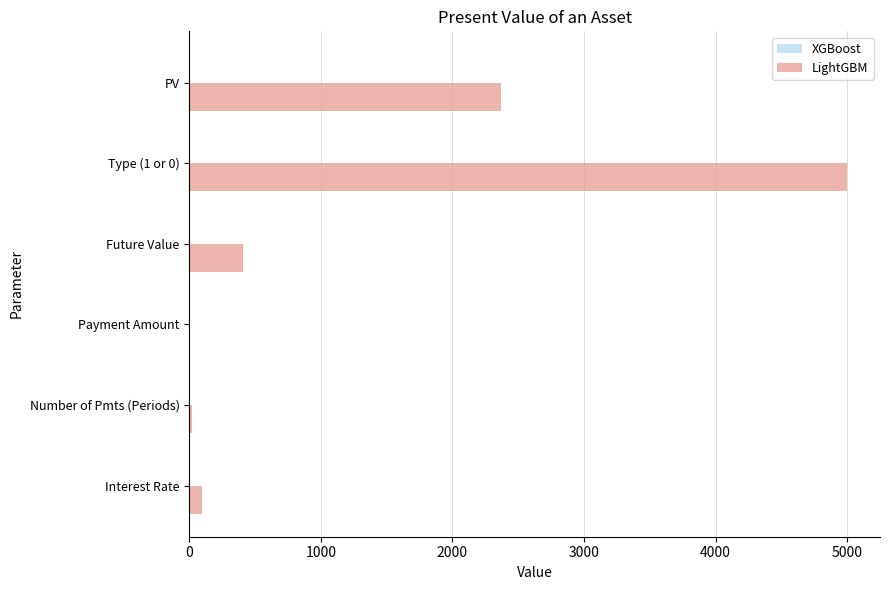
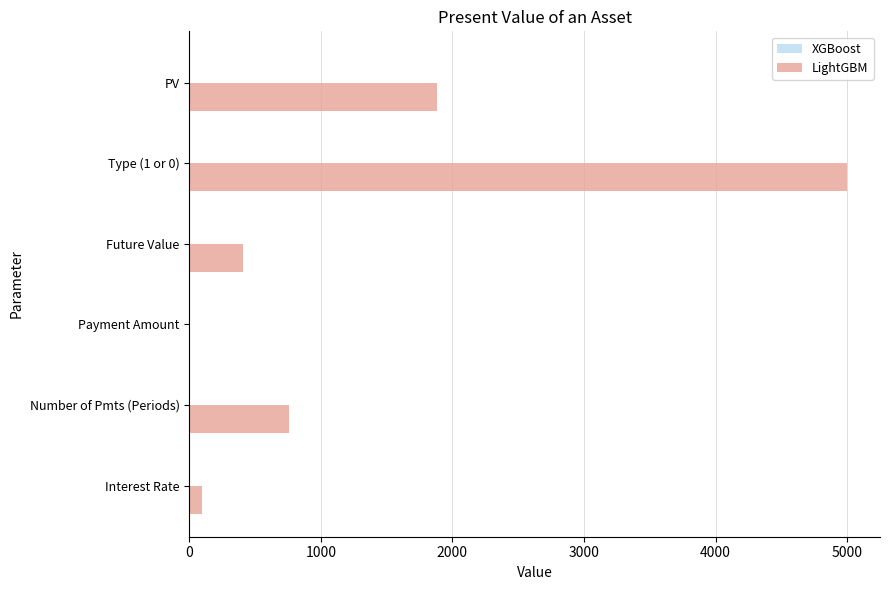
  {
    "XGBoost": {
      "PV": 0,
      "Type (1 or 0)": 0,
      "Future Value": 0,
      "Payment Amount": 0,
      "Number of Pmts (Periods)": 0,
      "Interest Rate": 0
    },
    "LightGBM": {
-     "PV": 2370,
+     "PV": 1880,
      "Type (1 or 0)": 5000,
      "Future Value": 410,
      "Payment Amount": 0,
-     "Number of Pmts (Periods)": 20,
+     "Number of Pmts (Periods)": 750,
      "Interest Rate": 100
    }
  }
